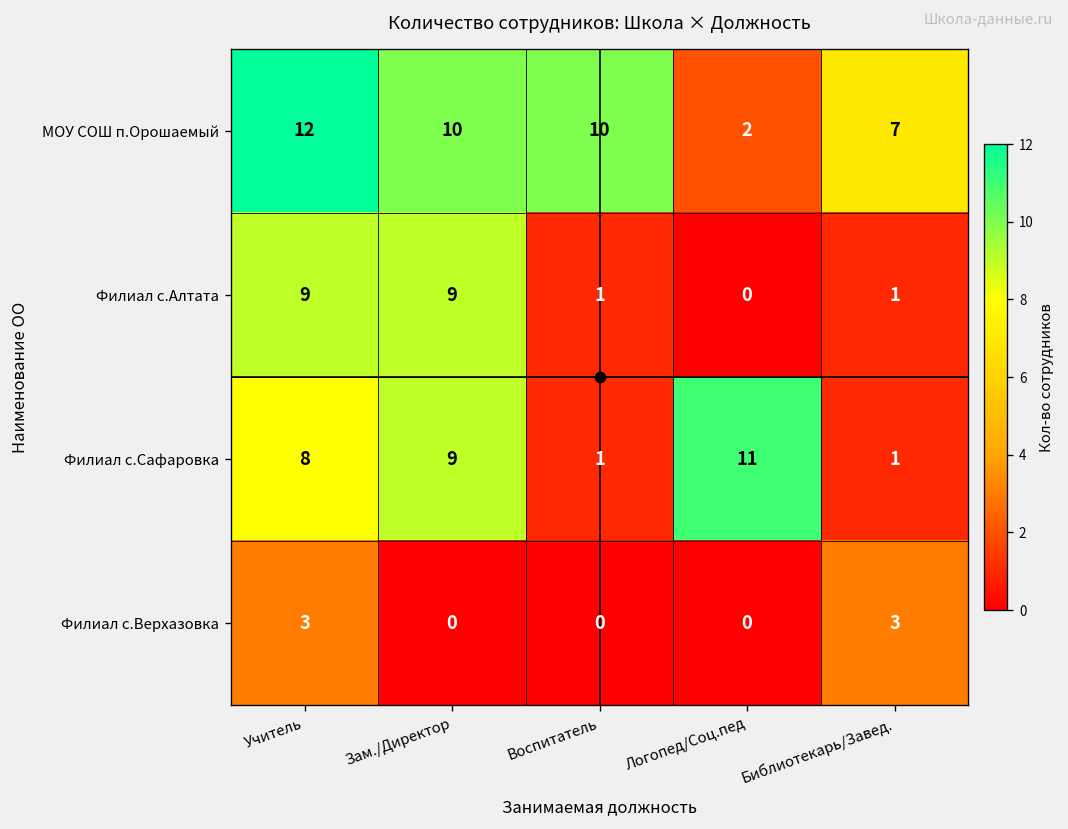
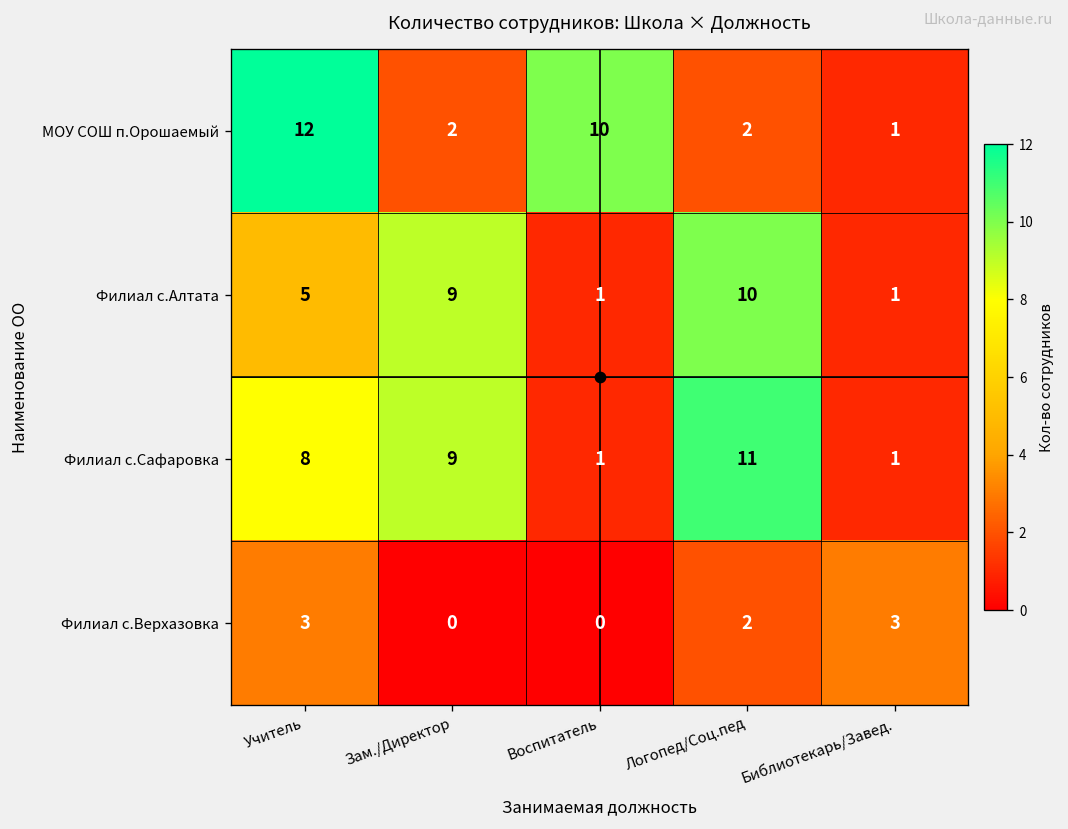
  {
    "МОУ СОШ п.Орошаемый": {
      "Учитель": 12,
-     "Зам./Директор": 10,
+     "Зам./Директор": 2,
      "Воспитатель": 10,
      "Логопед/Соц.пед": 2,
-     "Библиотекарь/Завед.": 7
+     "Библиотекарь/Завед.": 1
    },
    "Филиал с.Алтата": {
-     "Учитель": 9,
+     "Учитель": 5,
      "Зам./Директор": 9,
      "Воспитатель": 1,
-     "Логопед/Соц.пед": 0,
+     "Логопед/Соц.пед": 10,
      "Библиотекарь/Завед.": 1
    },
    "Филиал с.Сафаровка": {
      "Учитель": 8,
      "Зам./Директор": 9,
      "Воспитатель": 1,
      "Логопед/Соц.пед": 11,
      "Библиотекарь/Завед.": 1
    },
    "Филиал с.Верхазовка": {
      "Учитель": 3,
      "Зам./Директор": 0,
      "Воспитатель": 0,
-     "Логопед/Соц.пед": 0,
+     "Логопед/Соц.пед": 2,
      "Библиотекарь/Завед.": 3
    }
  }
